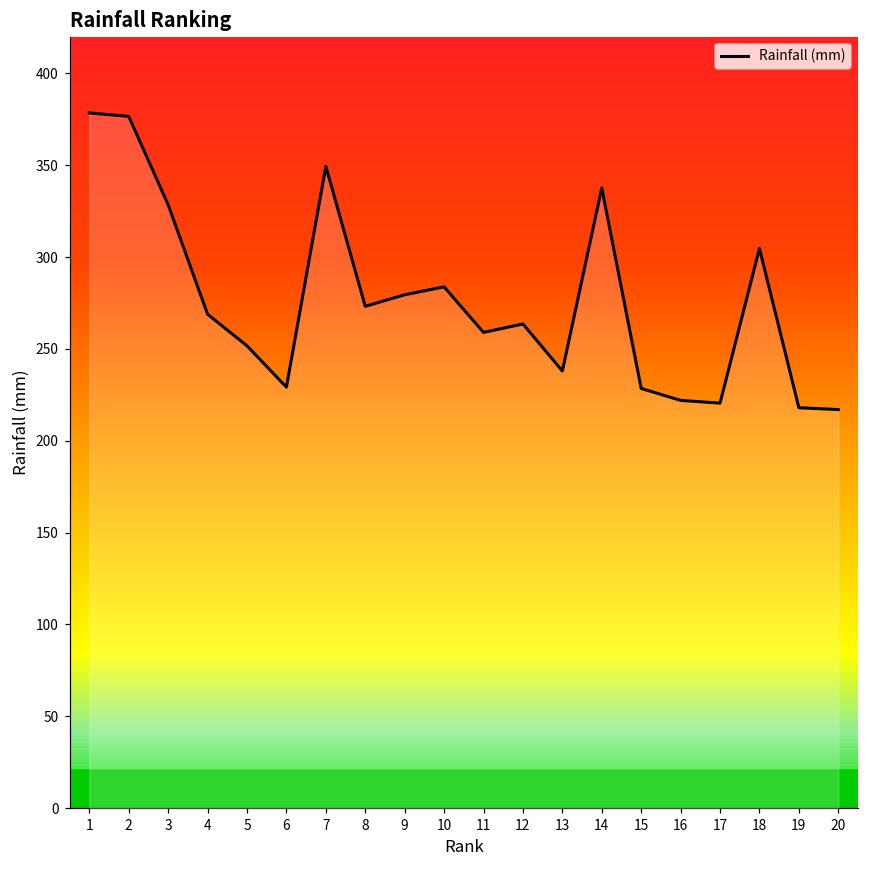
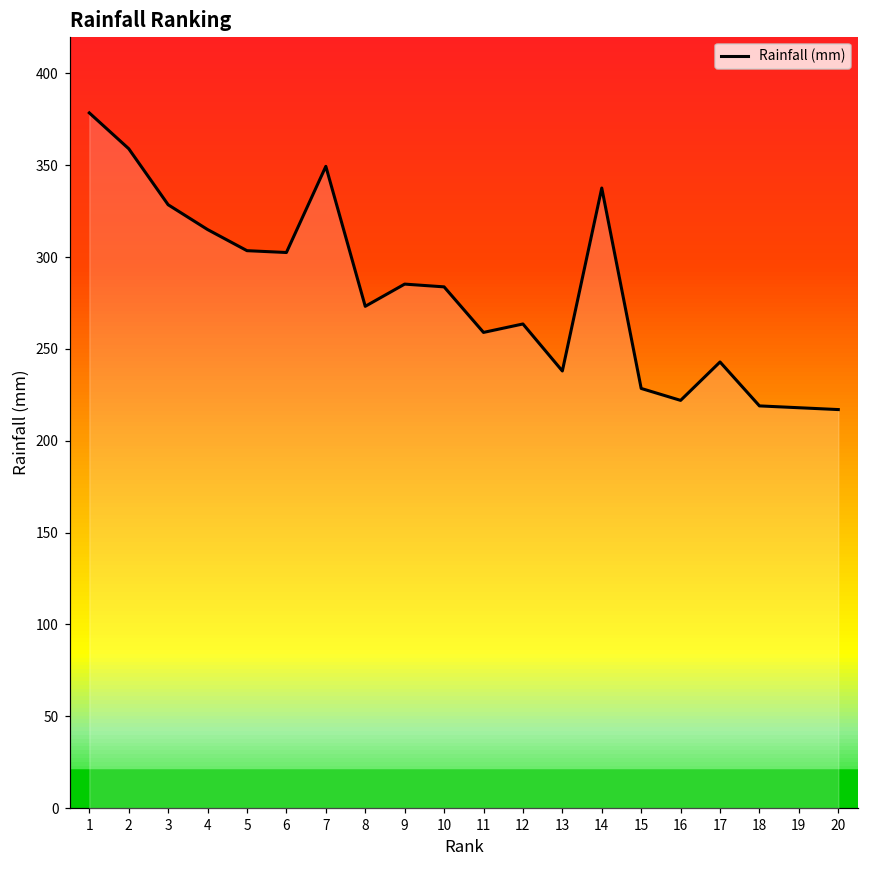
  {
    "1": 379,
-   "2": 377,
+   "2": 359,
    "3": 329,
-   "4": 269,
-   "5": 252,
-   "6": 229,
+   "4": 315,
+   "5": 304,
+   "6": 303,
    "7": 349,
    "8": 273,
-   "9": 280,
+   "9": 285,
    "10": 284,
    "11": 259,
    "12": 264,
    "13": 238,
    "14": 338,
    "15": 229,
    "16": 222,
-   "17": 221,
-   "18": 305,
+   "17": 243,
+   "18": 219,
    "19": 218,
    "20": 217
  }
